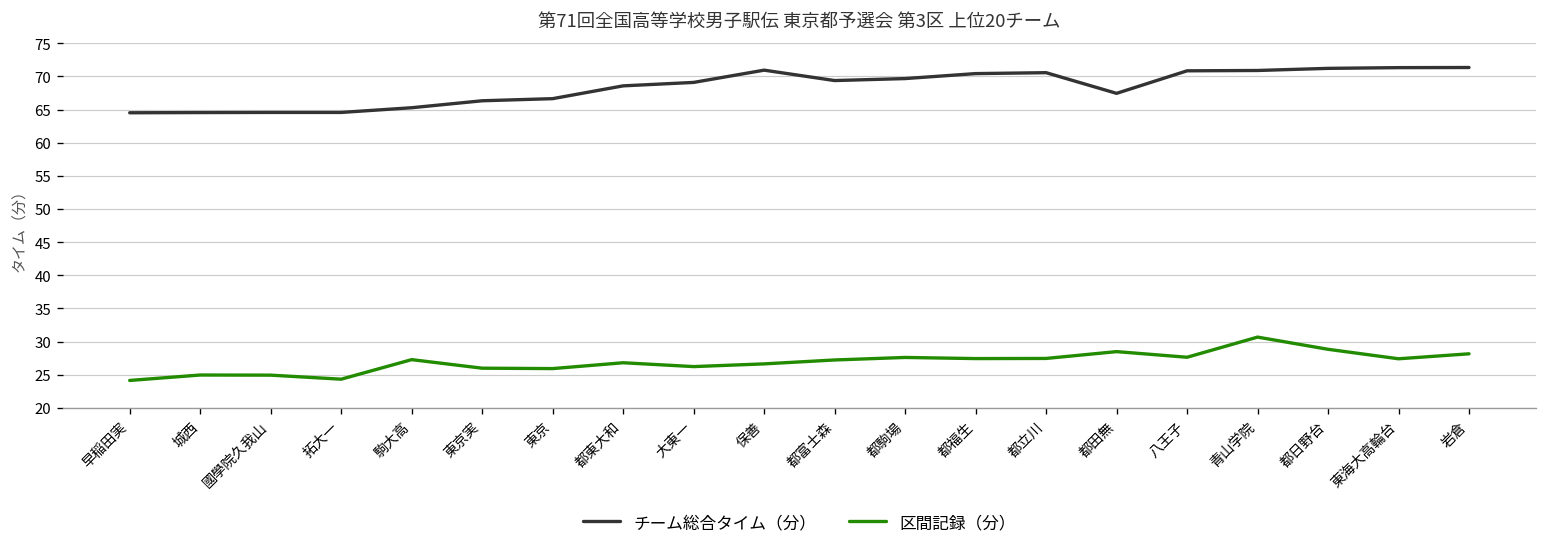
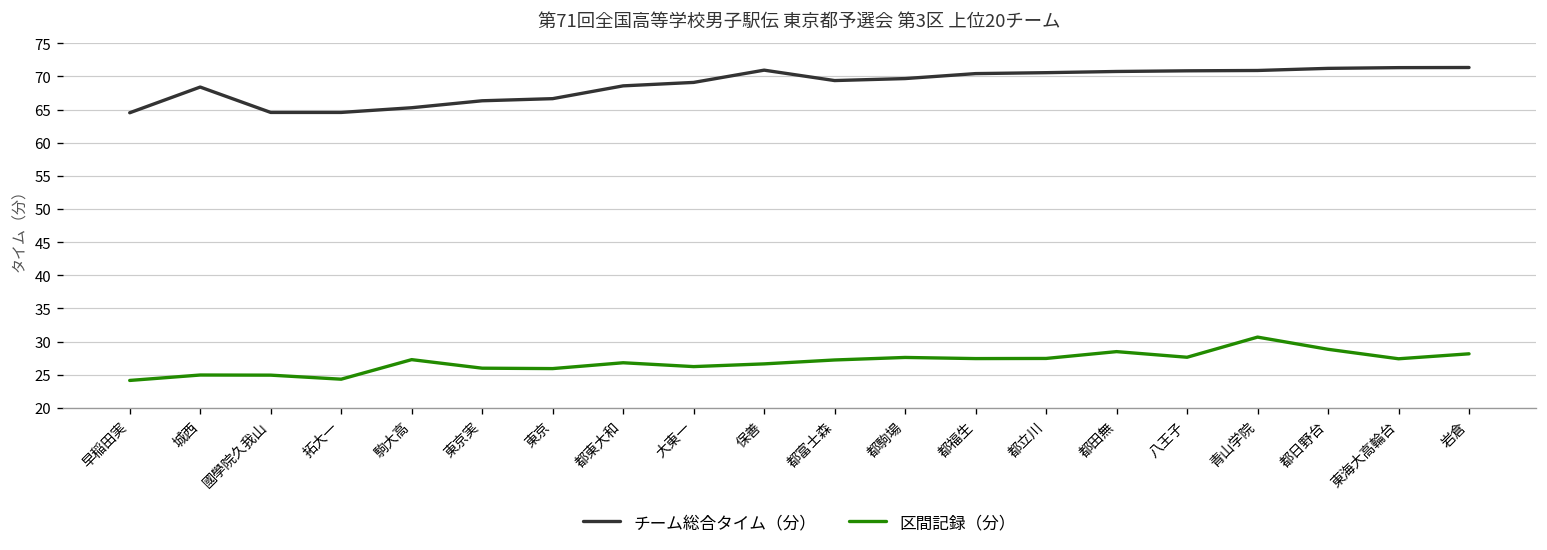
  {
    "チーム総合タイム（分）": {
      "早稲田実": 65,
-     "城西": 65,
+     "城西": 68,
      "國學院久我山": 65,
      "拓大一": 65,
      "駒大高": 65,
      "東京実": 66,
      "東京": 67,
      "都東大和": 69,
      "大東一": 69,
      "保善": 71,
      "都富士森": 69,
      "都駒場": 70,
      "都福生": 70,
      "都立川": 71,
-     "都田無": 67,
+     "都田無": 71,
      "八王子": 71,
      "青山学院": 71,
      "都日野台": 71,
      "東海大高輪台": 71,
      "岩倉": 71
    },
    "区間記録（分）": {
      "早稲田実": 24,
      "城西": 25,
      "國學院久我山": 25,
      "拓大一": 24,
      "駒大高": 27,
      "東京実": 26,
      "東京": 26,
      "都東大和": 27,
      "大東一": 26,
      "保善": 27,
      "都富士森": 27,
      "都駒場": 28,
      "都福生": 27,
      "都立川": 27,
      "都田無": 28,
      "八王子": 28,
      "青山学院": 31,
      "都日野台": 29,
      "東海大高輪台": 27,
      "岩倉": 28
    }
  }
